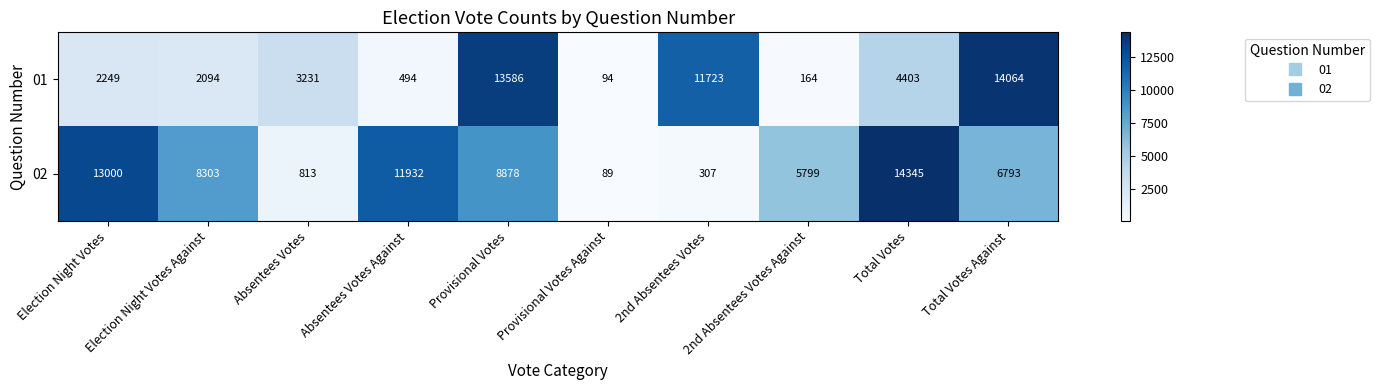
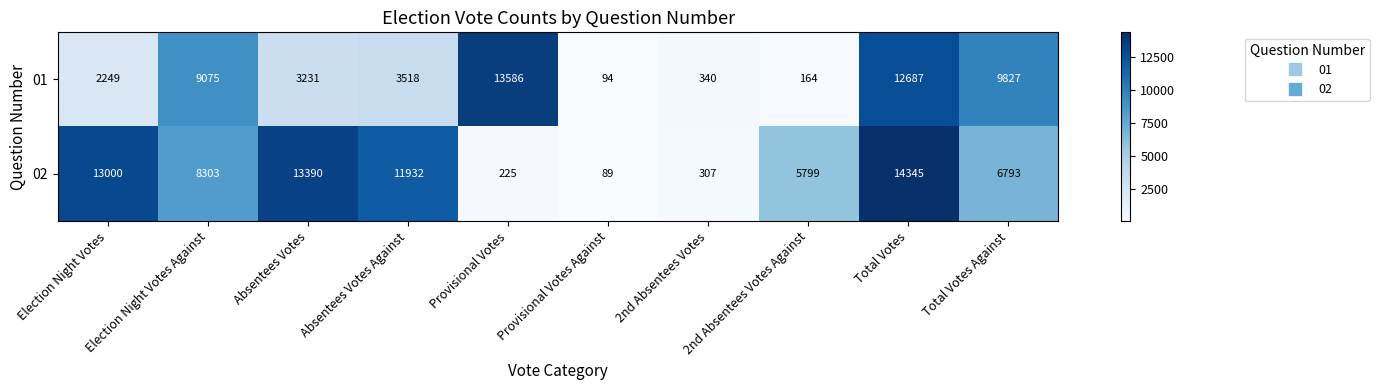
  {
    "01": {
      "Election Night Votes": 2249,
-     "Election Night Votes Against": 2094,
+     "Election Night Votes Against": 9075,
      "Absentees Votes": 3231,
-     "Absentees Votes Against": 494,
+     "Absentees Votes Against": 3518,
      "Provisional Votes": 13586,
      "Provisional Votes Against": 94,
-     "2nd Absentees Votes": 11723,
+     "2nd Absentees Votes": 340,
      "2nd Absentees Votes Against": 164,
-     "Total Votes": 4403,
-     "Total Votes Against": 14064
+     "Total Votes": 12687,
+     "Total Votes Against": 9827
    },
    "02": {
      "Election Night Votes": 13000,
      "Election Night Votes Against": 8303,
-     "Absentees Votes": 813,
+     "Absentees Votes": 13390,
      "Absentees Votes Against": 11932,
-     "Provisional Votes": 8878,
+     "Provisional Votes": 225,
      "Provisional Votes Against": 89,
      "2nd Absentees Votes": 307,
      "2nd Absentees Votes Against": 5799,
      "Total Votes": 14345,
      "Total Votes Against": 6793
    }
  }
